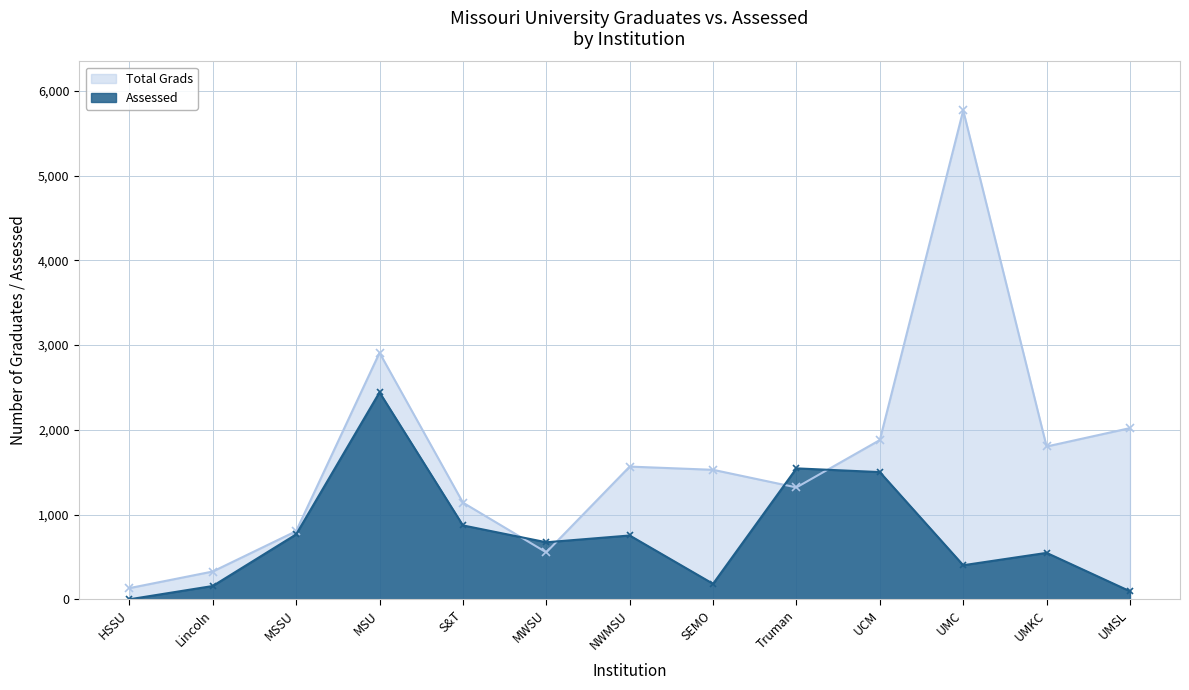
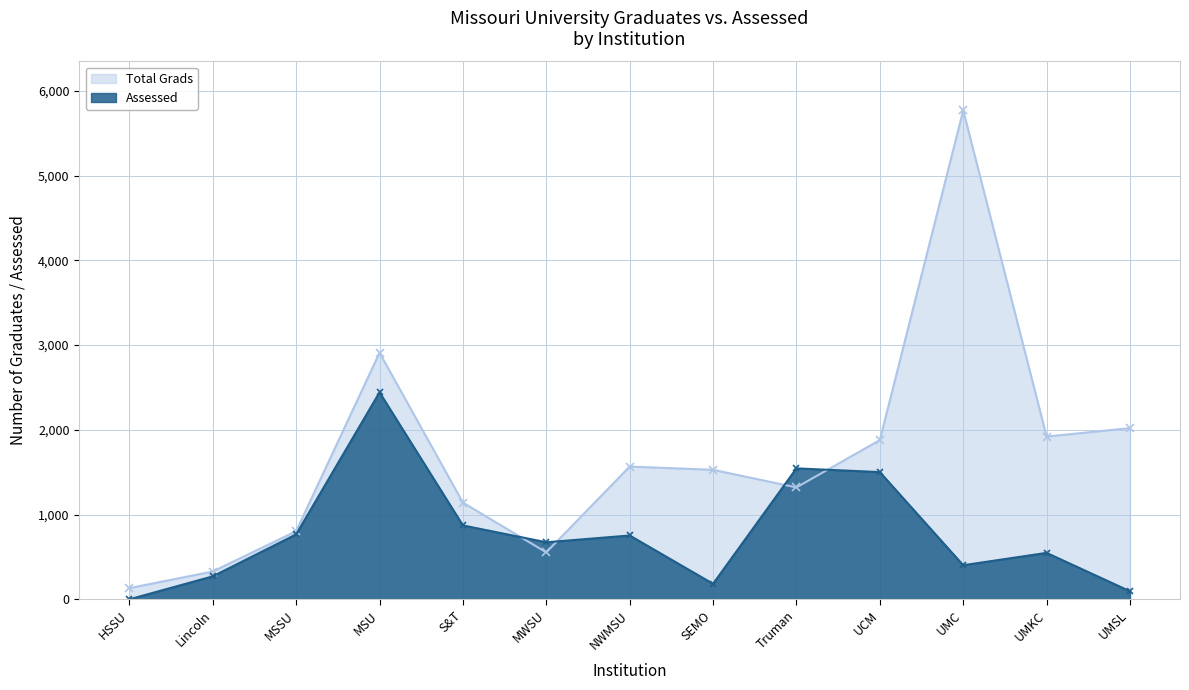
  {
    "Total Grads": {
      "HSSU": "100",
      "Lincoln": "300",
      "MSSU": "800",
      "MSU": "2,900",
      "S&T": "1,100",
      "MWSU": "600",
      "NWMSU": "1,600",
      "SEMO": "1,500",
      "Truman": "1,300",
      "UCM": "1,900",
      "UMC": "5,800",
-     "UMKC": "1,800",
+     "UMKC": "1,900",
      "UMSL": "2,000"
    },
    "Assessed": {
      "HSSU": "0",
-     "Lincoln": "200",
+     "Lincoln": "300",
      "MSSU": "800",
      "MSU": "2,400",
      "S&T": "900",
      "MWSU": "700",
      "NWMSU": "800",
      "SEMO": "200",
      "Truman": "1,500",
      "UCM": "1,500",
      "UMC": "400",
      "UMKC": "500",
      "UMSL": "100"
    }
  }
